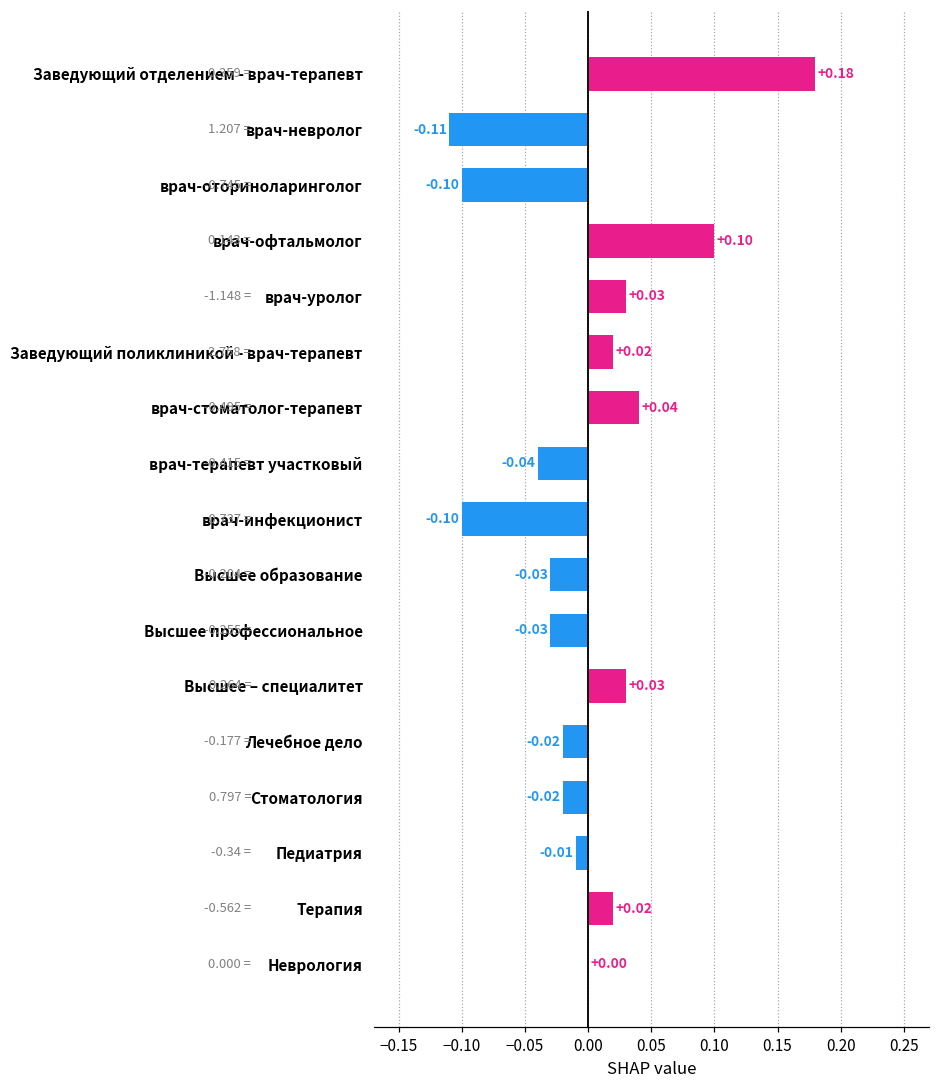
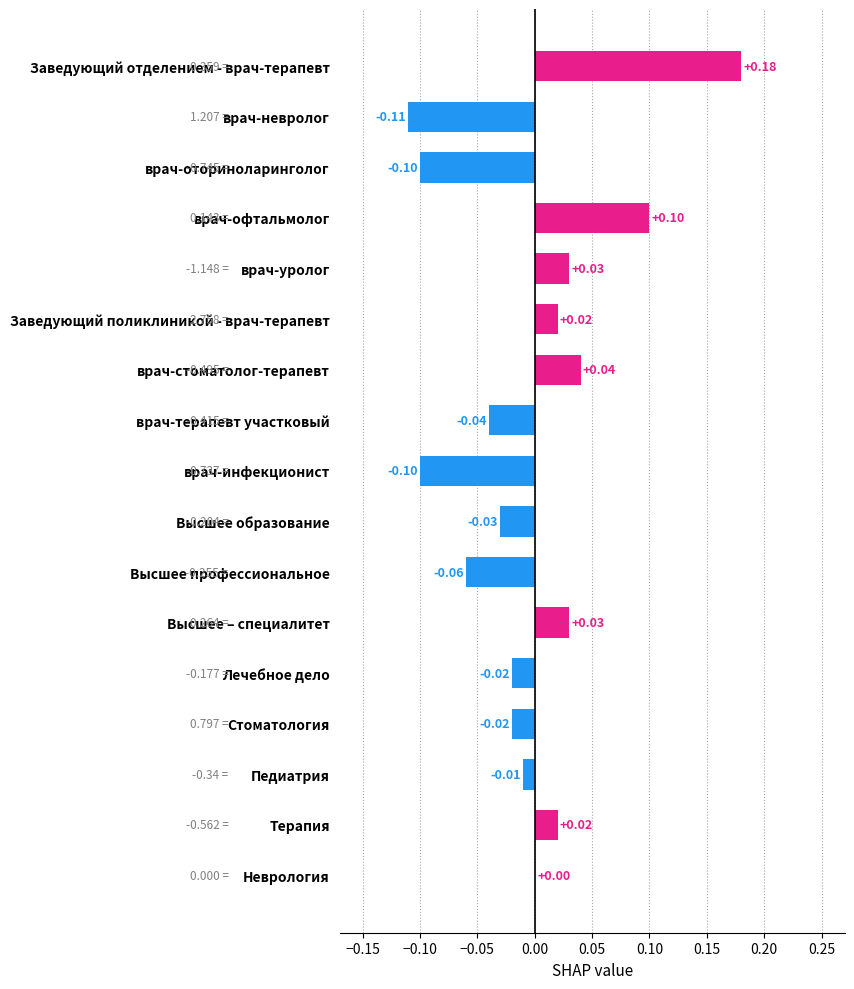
  {
    "Заведующий отделением - врач-терапевт": "+0.18",
    "врач-невролог": "-0.11",
    "врач-оториноларинголог": "-0.10",
    "врач-офтальмолог": "+0.10",
    "врач-уролог": "+0.03",
    "Заведующий поликлиникой - врач-терапевт": "+0.02",
    "врач-стоматолог-терапевт": "+0.04",
    "врач-терапевт участковый": "-0.04",
    "врач-инфекционист": "-0.10",
    "Высшее образование": "-0.03",
-   "Высшее профессиональное": "-0.03",
+   "Высшее профессиональное": "-0.06",
    "Высшее – специалитет": "+0.03",
    "Лечебное дело": "-0.02",
    "Стоматология": "-0.02",
    "Педиатрия": "-0.01",
    "Терапия": "+0.02",
    "Неврология": "+0.00"
  }
